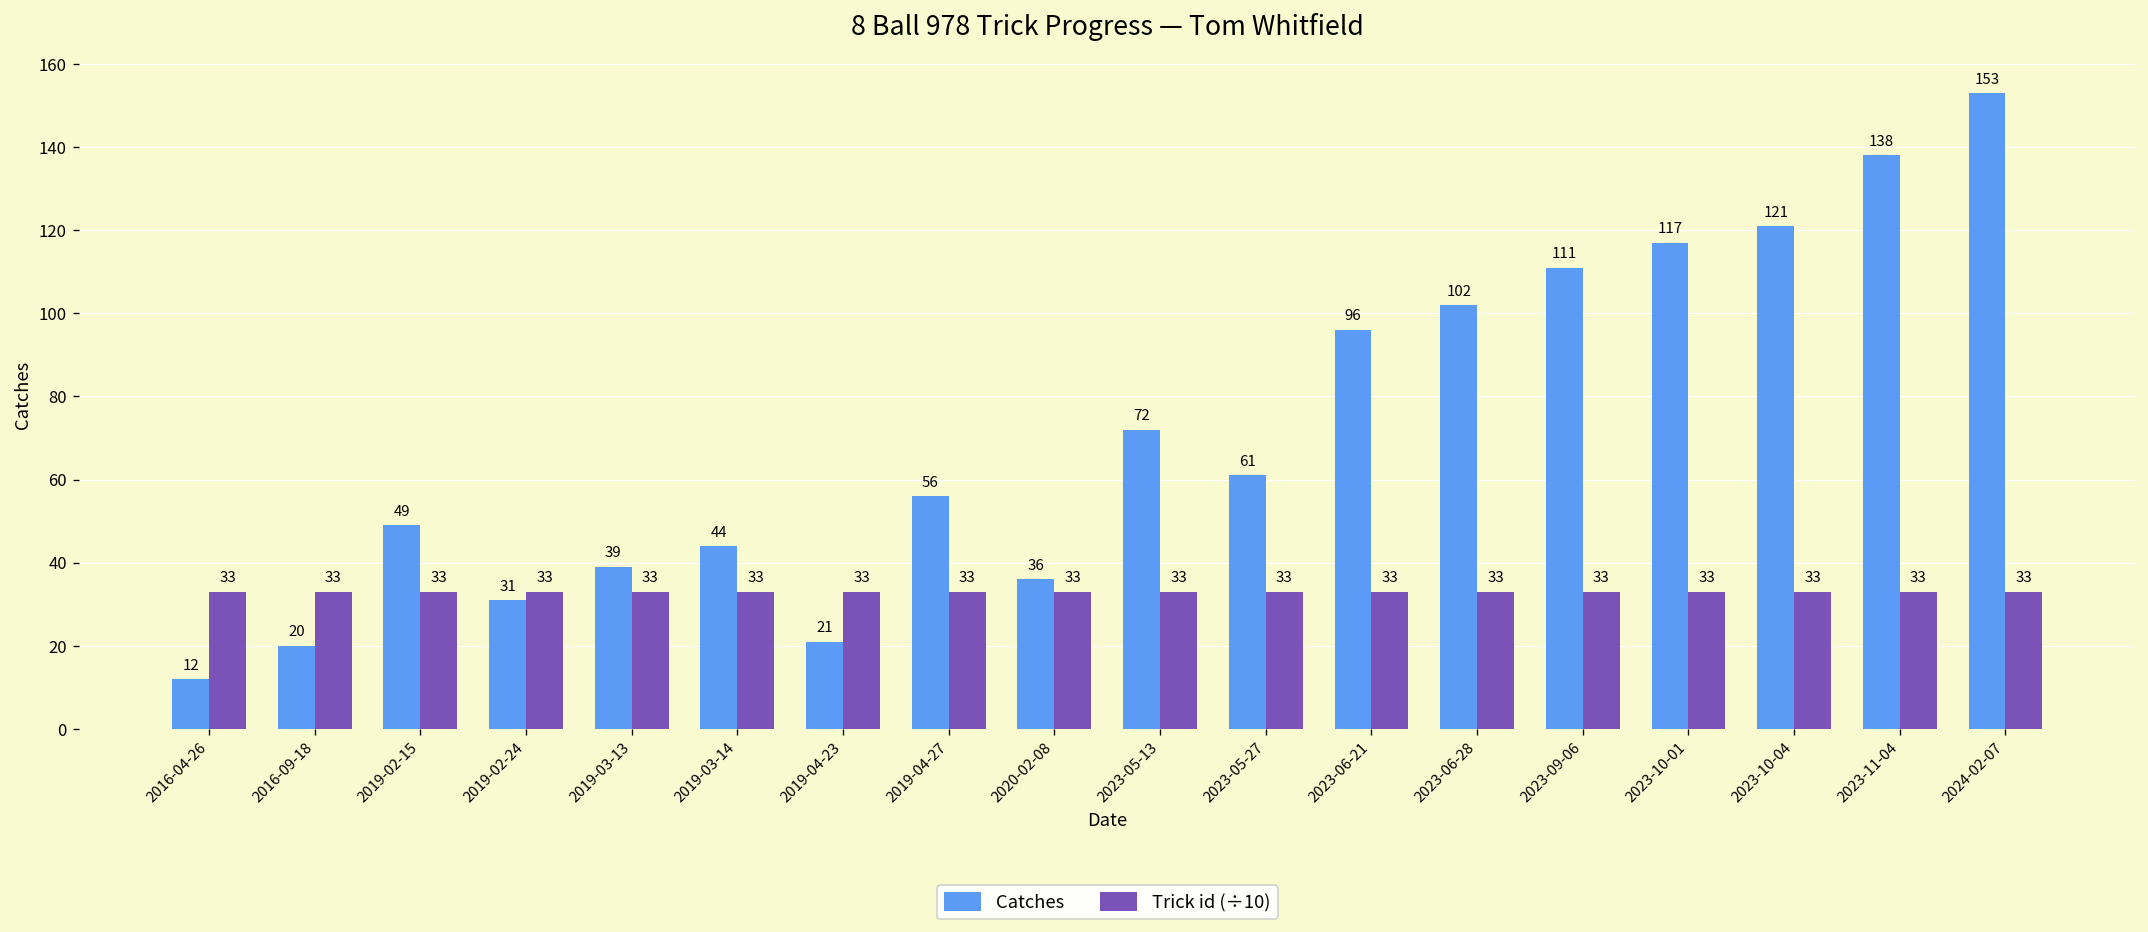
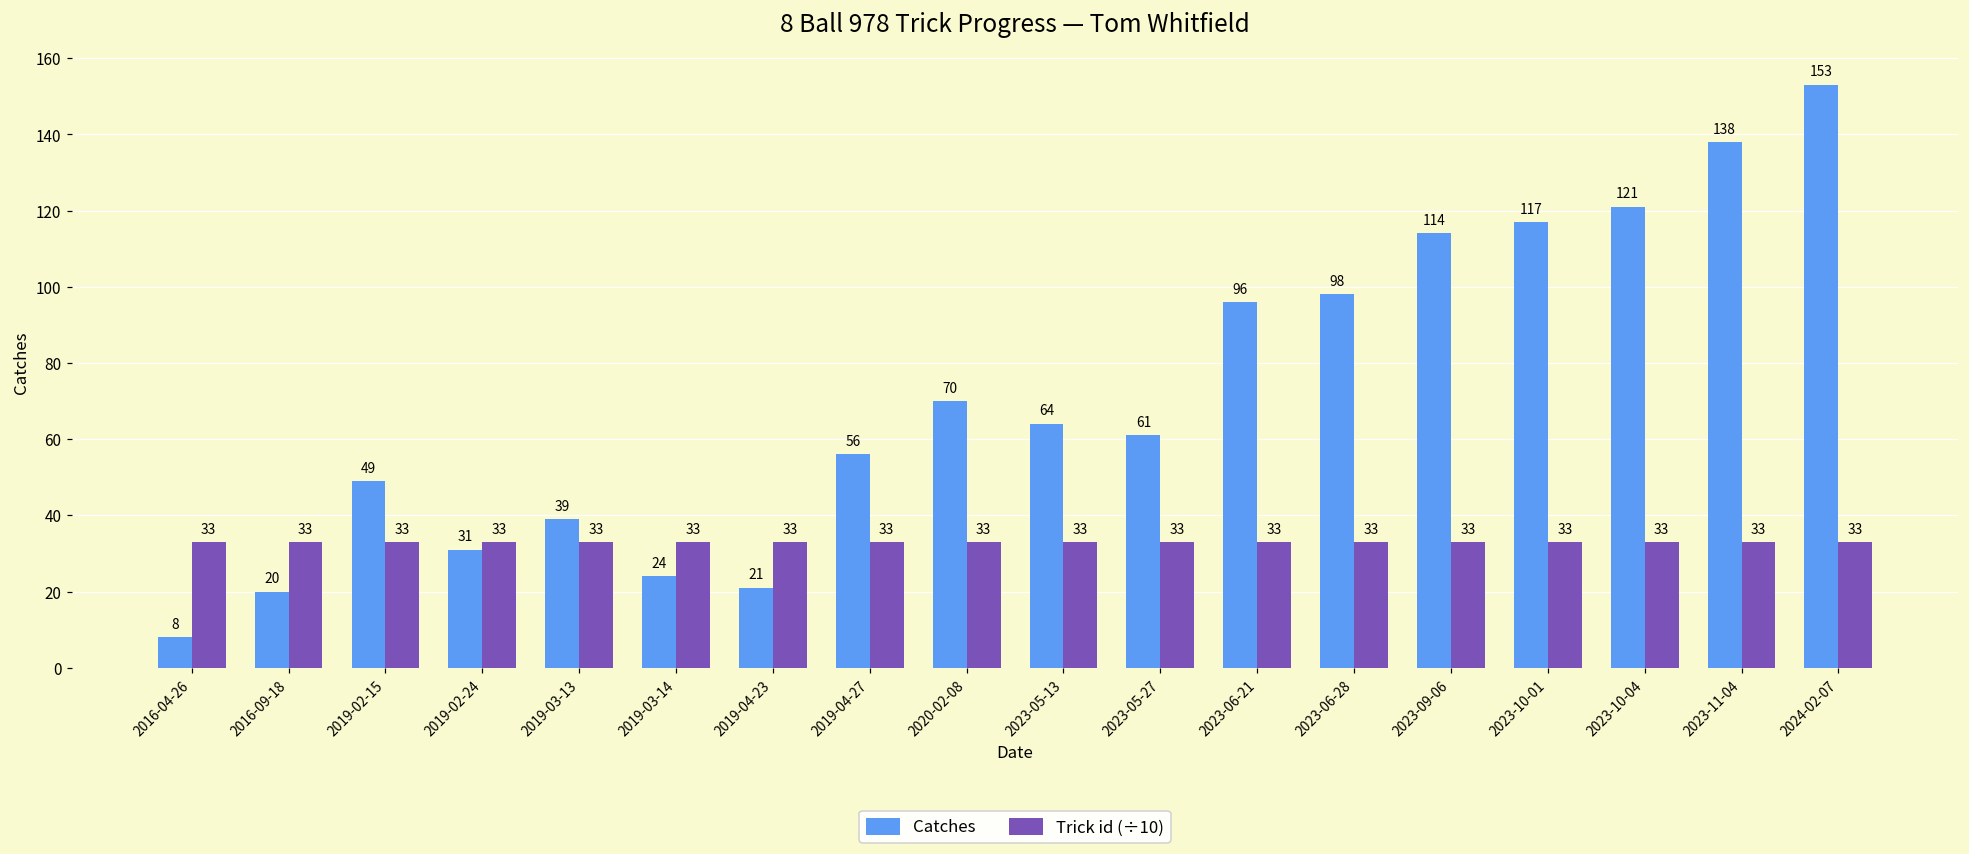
  {
    "Catches": {
-     "2016-04-26": 12,
+     "2016-04-26": 8,
      "2016-09-18": 20,
      "2019-02-15": 49,
      "2019-02-24": 31,
      "2019-03-13": 39,
-     "2019-03-14": 44,
+     "2019-03-14": 24,
      "2019-04-23": 21,
      "2019-04-27": 56,
-     "2020-02-08": 36,
-     "2023-05-13": 72,
+     "2020-02-08": 70,
+     "2023-05-13": 64,
      "2023-05-27": 61,
      "2023-06-21": 96,
-     "2023-06-28": 102,
-     "2023-09-06": 111,
+     "2023-06-28": 98,
+     "2023-09-06": 114,
      "2023-10-01": 117,
      "2023-10-04": 121,
      "2023-11-04": 138,
      "2024-02-07": 153
    },
    "Trick id (÷10)": {
      "2016-04-26": 33,
      "2016-09-18": 33,
      "2019-02-15": 33,
      "2019-02-24": 33,
      "2019-03-13": 33,
      "2019-03-14": 33,
      "2019-04-23": 33,
      "2019-04-27": 33,
      "2020-02-08": 33,
      "2023-05-13": 33,
      "2023-05-27": 33,
      "2023-06-21": 33,
      "2023-06-28": 33,
      "2023-09-06": 33,
      "2023-10-01": 33,
      "2023-10-04": 33,
      "2023-11-04": 33,
      "2024-02-07": 33
    }
  }
